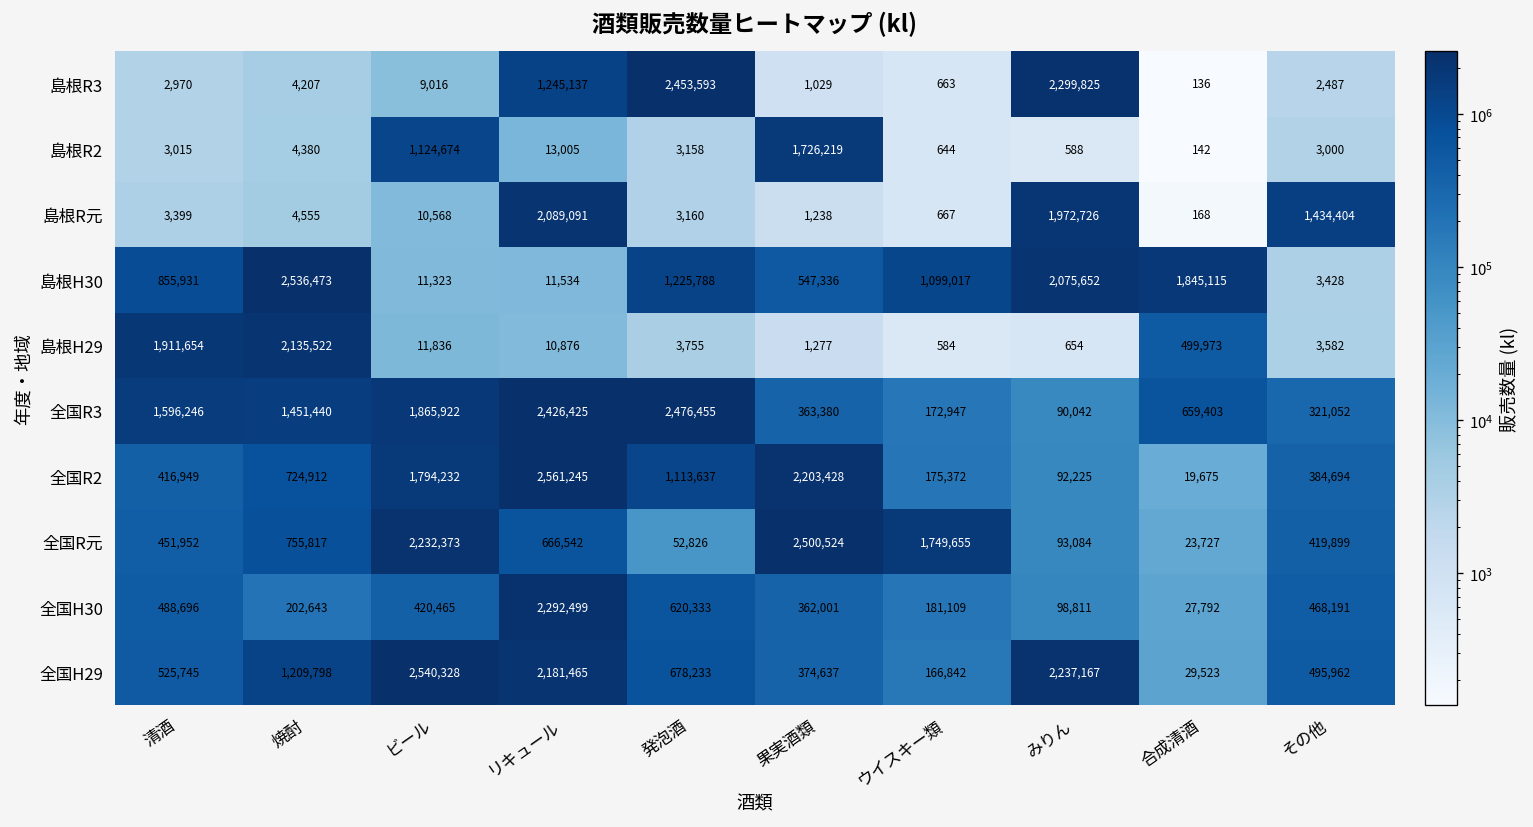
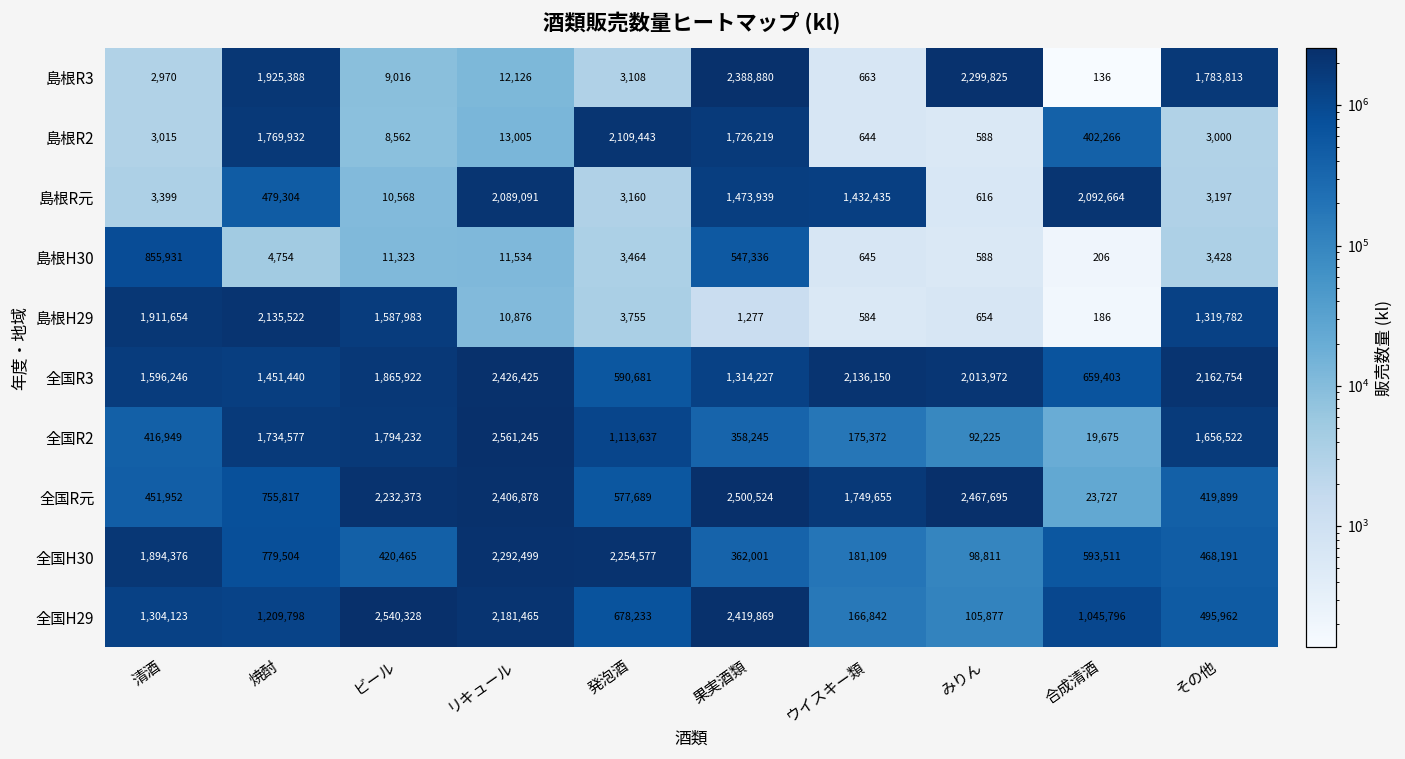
  {
    "島根R3": {
      "清酒": "2,970",
-     "焼酎": "4,207",
+     "焼酎": "1,925,388",
      "ビール": "9,016",
-     "リキュール": "1,245,137",
-     "発泡酒": "2,453,593",
-     "果実酒類": "1,029",
+     "リキュール": "12,126",
+     "発泡酒": "3,108",
+     "果実酒類": "2,388,880",
      "ウイスキー類": "663",
      "みりん": "2,299,825",
      "合成清酒": "136",
-     "その他": "2,487"
+     "その他": "1,783,813"
    },
    "島根R2": {
      "清酒": "3,015",
-     "焼酎": "4,380",
-     "ビール": "1,124,674",
+     "焼酎": "1,769,932",
+     "ビール": "8,562",
      "リキュール": "13,005",
-     "発泡酒": "3,158",
+     "発泡酒": "2,109,443",
      "果実酒類": "1,726,219",
      "ウイスキー類": "644",
      "みりん": "588",
-     "合成清酒": "142",
+     "合成清酒": "402,266",
      "その他": "3,000"
    },
    "島根R元": {
      "清酒": "3,399",
-     "焼酎": "4,555",
+     "焼酎": "479,304",
      "ビール": "10,568",
      "リキュール": "2,089,091",
      "発泡酒": "3,160",
-     "果実酒類": "1,238",
-     "ウイスキー類": "667",
-     "みりん": "1,972,726",
-     "合成清酒": "168",
-     "その他": "1,434,404"
+     "果実酒類": "1,473,939",
+     "ウイスキー類": "1,432,435",
+     "みりん": "616",
+     "合成清酒": "2,092,664",
+     "その他": "3,197"
    },
    "島根H30": {
      "清酒": "855,931",
-     "焼酎": "2,536,473",
+     "焼酎": "4,754",
      "ビール": "11,323",
      "リキュール": "11,534",
-     "発泡酒": "1,225,788",
+     "発泡酒": "3,464",
      "果実酒類": "547,336",
-     "ウイスキー類": "1,099,017",
-     "みりん": "2,075,652",
-     "合成清酒": "1,845,115",
+     "ウイスキー類": "645",
+     "みりん": "588",
+     "合成清酒": "206",
      "その他": "3,428"
    },
    "島根H29": {
      "清酒": "1,911,654",
      "焼酎": "2,135,522",
-     "ビール": "11,836",
+     "ビール": "1,587,983",
      "リキュール": "10,876",
      "発泡酒": "3,755",
      "果実酒類": "1,277",
      "ウイスキー類": "584",
      "みりん": "654",
-     "合成清酒": "499,973",
-     "その他": "3,582"
+     "合成清酒": "186",
+     "その他": "1,319,782"
    },
    "全国R3": {
      "清酒": "1,596,246",
      "焼酎": "1,451,440",
      "ビール": "1,865,922",
      "リキュール": "2,426,425",
-     "発泡酒": "2,476,455",
-     "果実酒類": "363,380",
-     "ウイスキー類": "172,947",
-     "みりん": "90,042",
+     "発泡酒": "590,681",
+     "果実酒類": "1,314,227",
+     "ウイスキー類": "2,136,150",
+     "みりん": "2,013,972",
      "合成清酒": "659,403",
-     "その他": "321,052"
+     "その他": "2,162,754"
    },
    "全国R2": {
      "清酒": "416,949",
-     "焼酎": "724,912",
+     "焼酎": "1,734,577",
      "ビール": "1,794,232",
      "リキュール": "2,561,245",
      "発泡酒": "1,113,637",
-     "果実酒類": "2,203,428",
+     "果実酒類": "358,245",
      "ウイスキー類": "175,372",
      "みりん": "92,225",
      "合成清酒": "19,675",
-     "その他": "384,694"
+     "その他": "1,656,522"
    },
    "全国R元": {
      "清酒": "451,952",
      "焼酎": "755,817",
      "ビール": "2,232,373",
-     "リキュール": "666,542",
-     "発泡酒": "52,826",
+     "リキュール": "2,406,878",
+     "発泡酒": "577,689",
      "果実酒類": "2,500,524",
      "ウイスキー類": "1,749,655",
-     "みりん": "93,084",
+     "みりん": "2,467,695",
      "合成清酒": "23,727",
      "その他": "419,899"
    },
    "全国H30": {
-     "清酒": "488,696",
-     "焼酎": "202,643",
+     "清酒": "1,894,376",
+     "焼酎": "779,504",
      "ビール": "420,465",
      "リキュール": "2,292,499",
-     "発泡酒": "620,333",
+     "発泡酒": "2,254,577",
      "果実酒類": "362,001",
      "ウイスキー類": "181,109",
      "みりん": "98,811",
-     "合成清酒": "27,792",
+     "合成清酒": "593,511",
      "その他": "468,191"
    },
    "全国H29": {
-     "清酒": "525,745",
+     "清酒": "1,304,123",
      "焼酎": "1,209,798",
      "ビール": "2,540,328",
      "リキュール": "2,181,465",
      "発泡酒": "678,233",
-     "果実酒類": "374,637",
+     "果実酒類": "2,419,869",
      "ウイスキー類": "166,842",
-     "みりん": "2,237,167",
-     "合成清酒": "29,523",
+     "みりん": "105,877",
+     "合成清酒": "1,045,796",
      "その他": "495,962"
    }
  }
